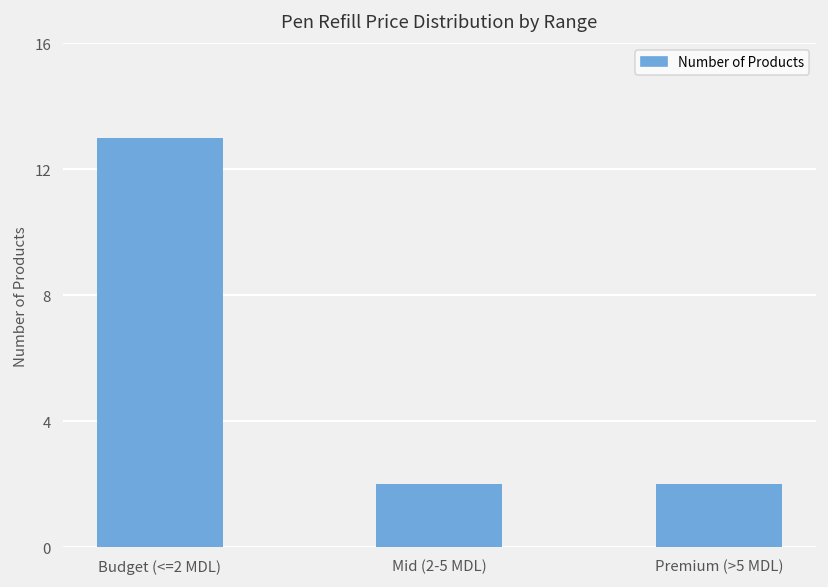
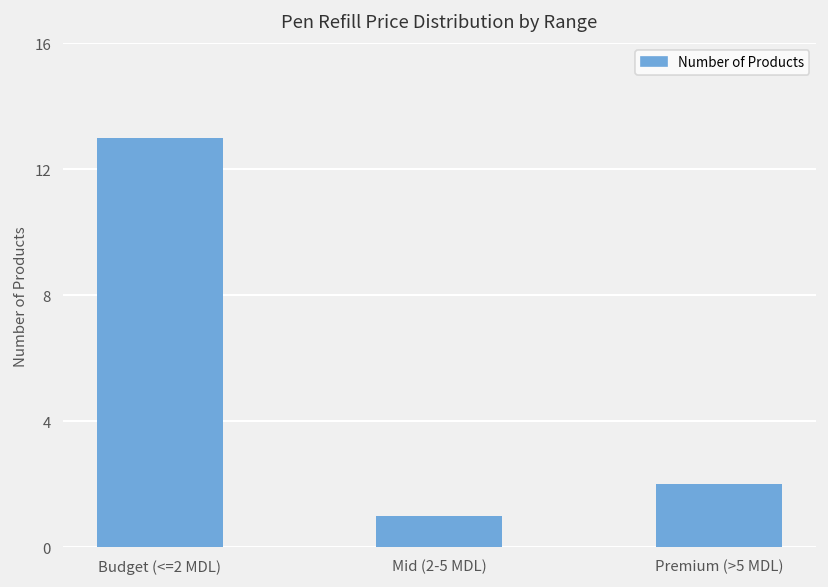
  {
    "Budget (<=2 MDL)": 13,
-   "Mid (2-5 MDL)": 2,
+   "Mid (2-5 MDL)": 1,
    "Premium (>5 MDL)": 2
  }
